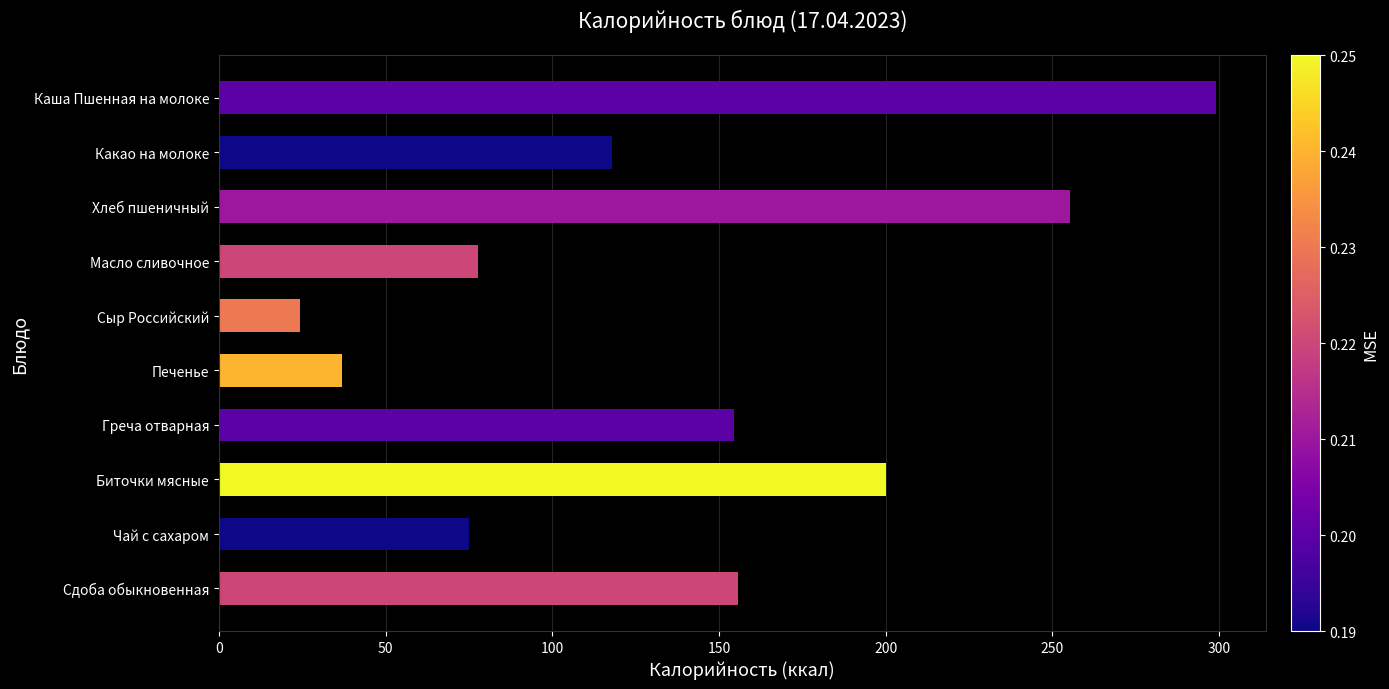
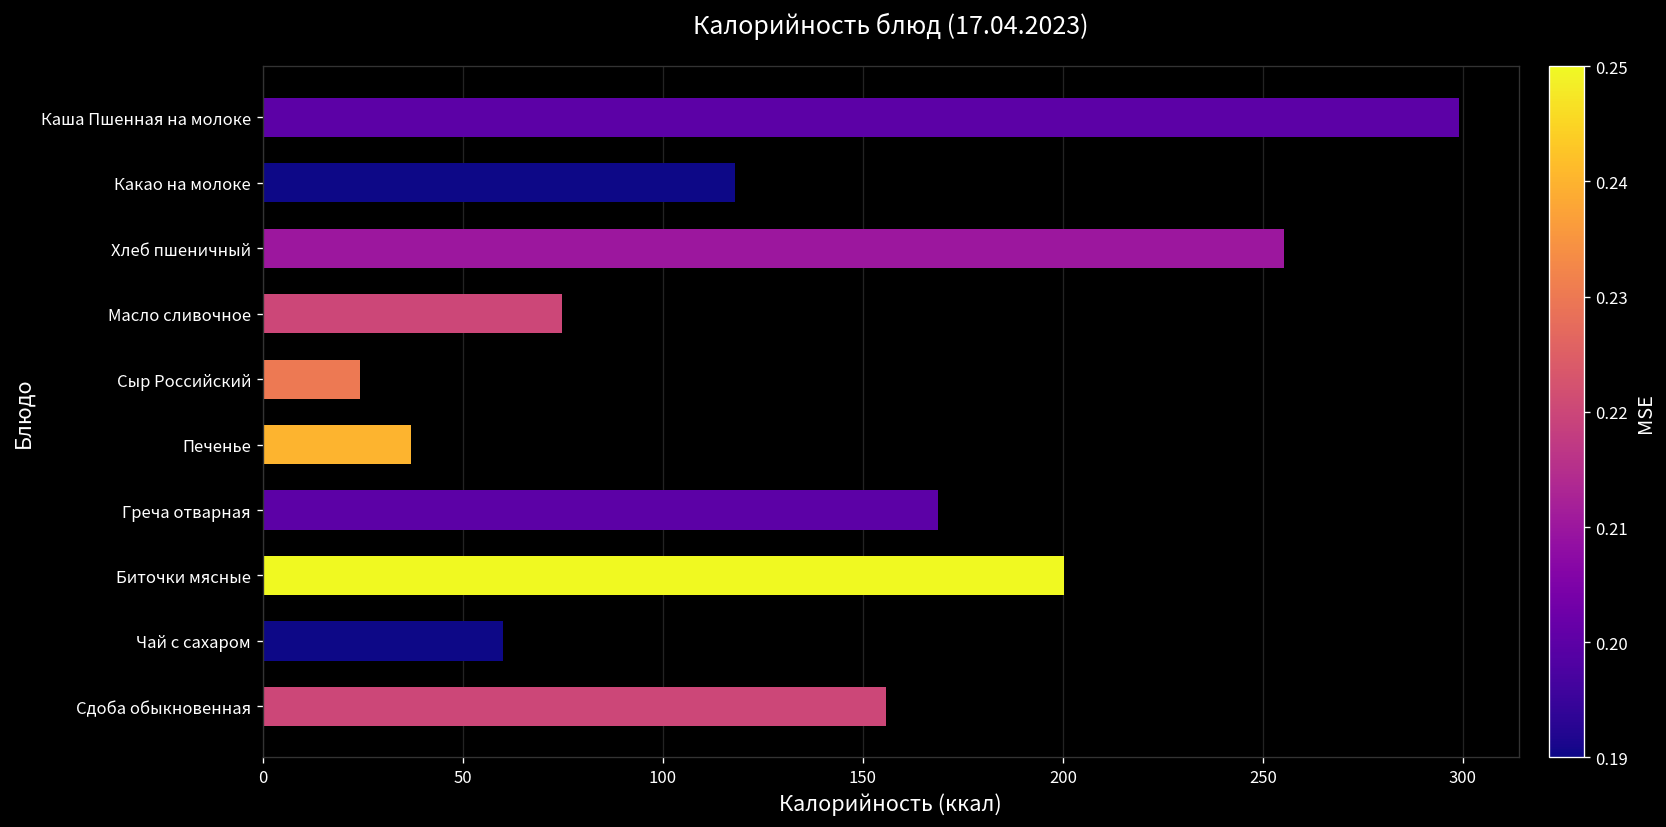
  {
    "Каша Пшенная на молоке": 299,
    "Какао на молоке": 118,
    "Хлеб пшеничный": 255,
-   "Масло сливочное": 78,
+   "Масло сливочное": 75,
    "Сыр Российский": 24,
    "Печенье": 37,
-   "Греча отварная": 155,
+   "Греча отварная": 169,
    "Биточки мясные": 200,
-   "Чай с сахаром": 75,
+   "Чай с сахаром": 60,
    "Сдоба обыкновенная": 156
  }
